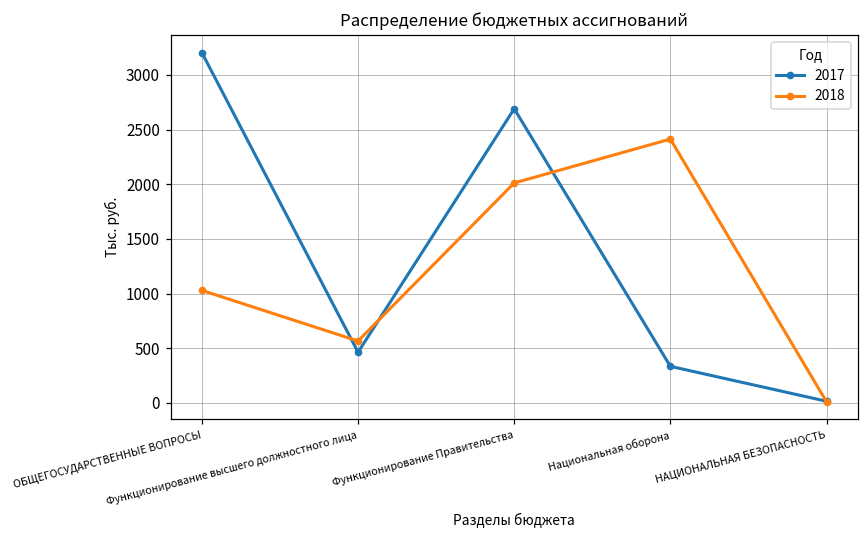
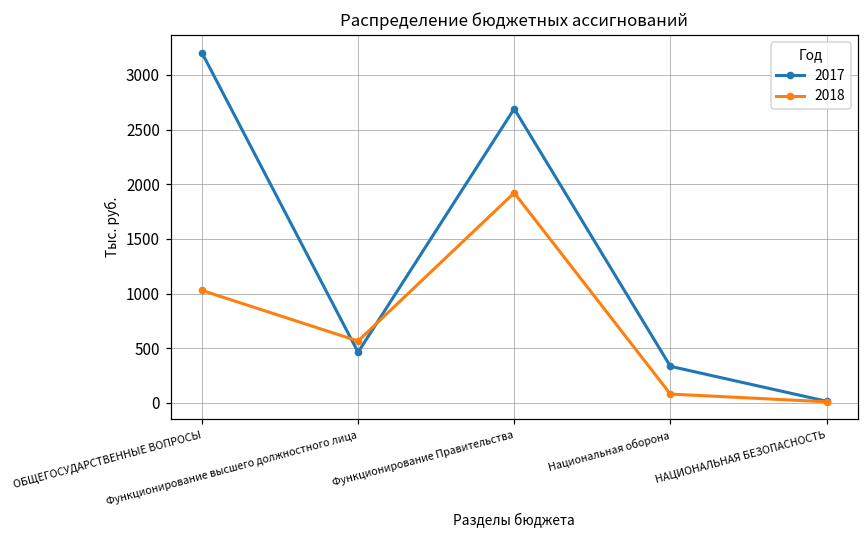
  {
    "2017": {
      "ОБЩЕГОСУДАРСТВЕННЫЕ ВОПРОСЫ": 3200,
      "Функционирование высшего должностного лица": 500,
      "Функционирование Правительства": 2700,
      "Национальная оборона": 300
    },
    "2018": {
      "ОБЩЕГОСУДАРСТВЕННЫЕ ВОПРОСЫ": 1000,
      "Функционирование высшего должностного лица": 600,
-     "Функционирование Правительства": 2000,
-     "Национальная оборона": 2400
+     "Функционирование Правительства": 1900,
+     "Национальная оборона": 100
    }
  }
